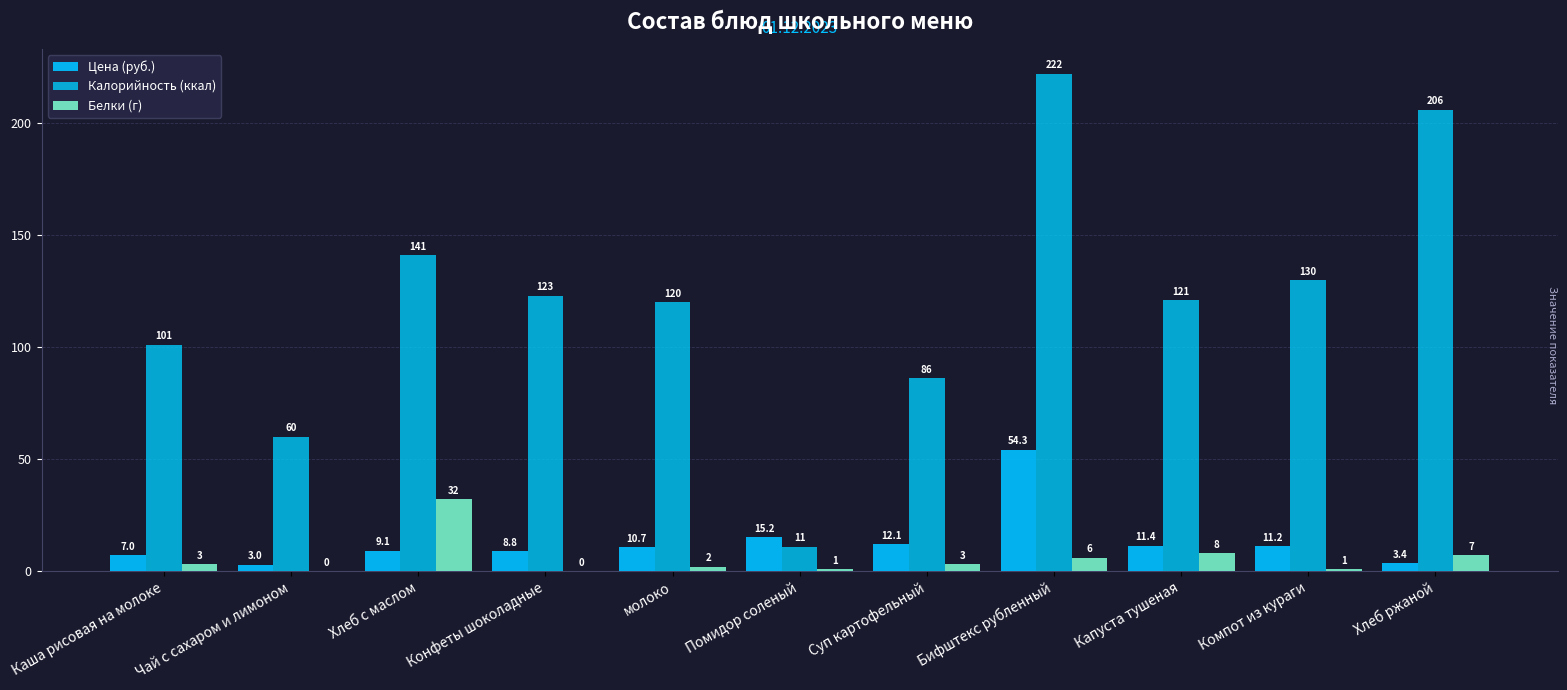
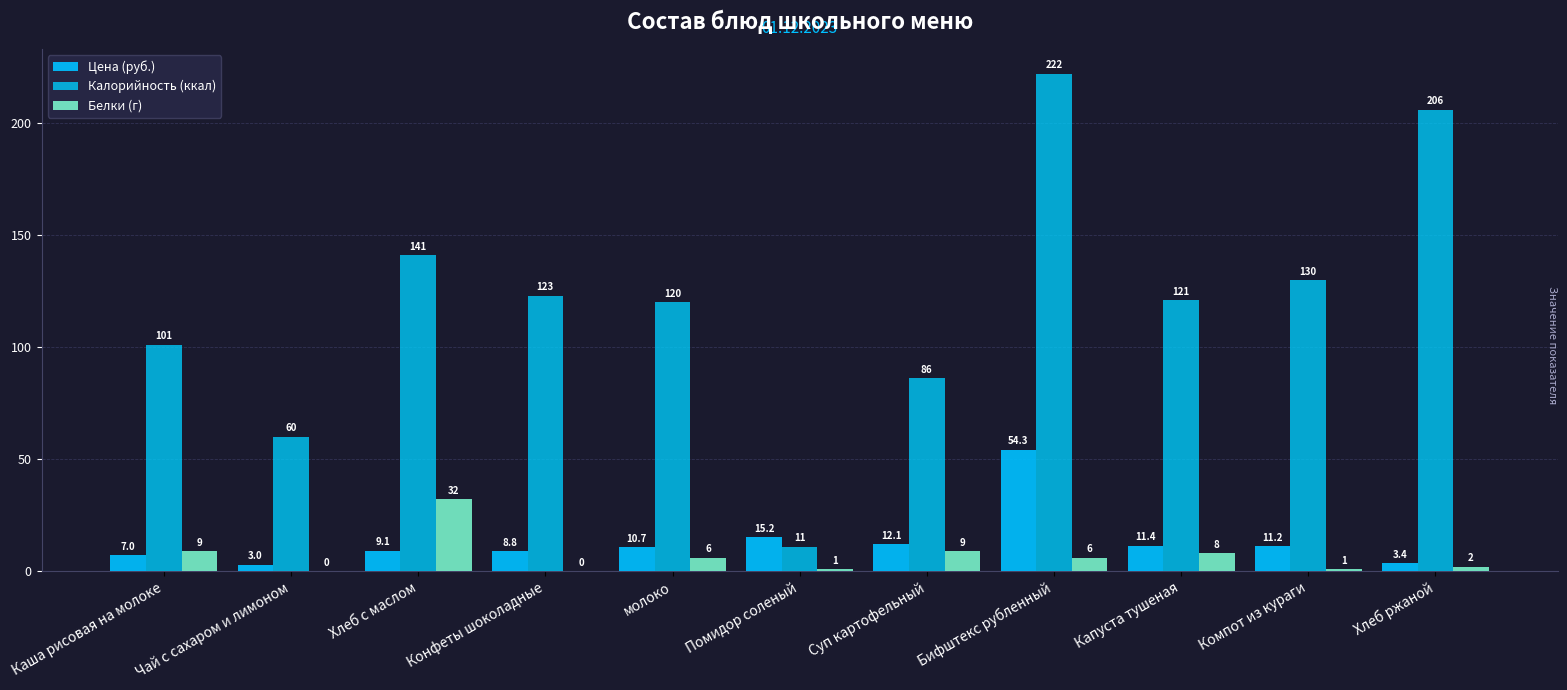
  {
    "Белки (г)": {
-     "Каша рисовая на молоке": 3,
+     "Каша рисовая на молоке": 9,
      "Чай с сахаром и лимоном": 0,
      "Хлеб с маслом": 32,
      "Конфеты шоколадные": 0,
-     "молоко": 2,
+     "молоко": 6,
      "Помидор соленый": 1,
-     "Суп картофельный": 3,
+     "Суп картофельный": 9,
      "Бифштекс рубленный": 6,
      "Капуста тушеная": 8,
      "Компот из кураги": 1,
-     "Хлеб ржаной": 7
+     "Хлеб ржаной": 2
    }
  }
